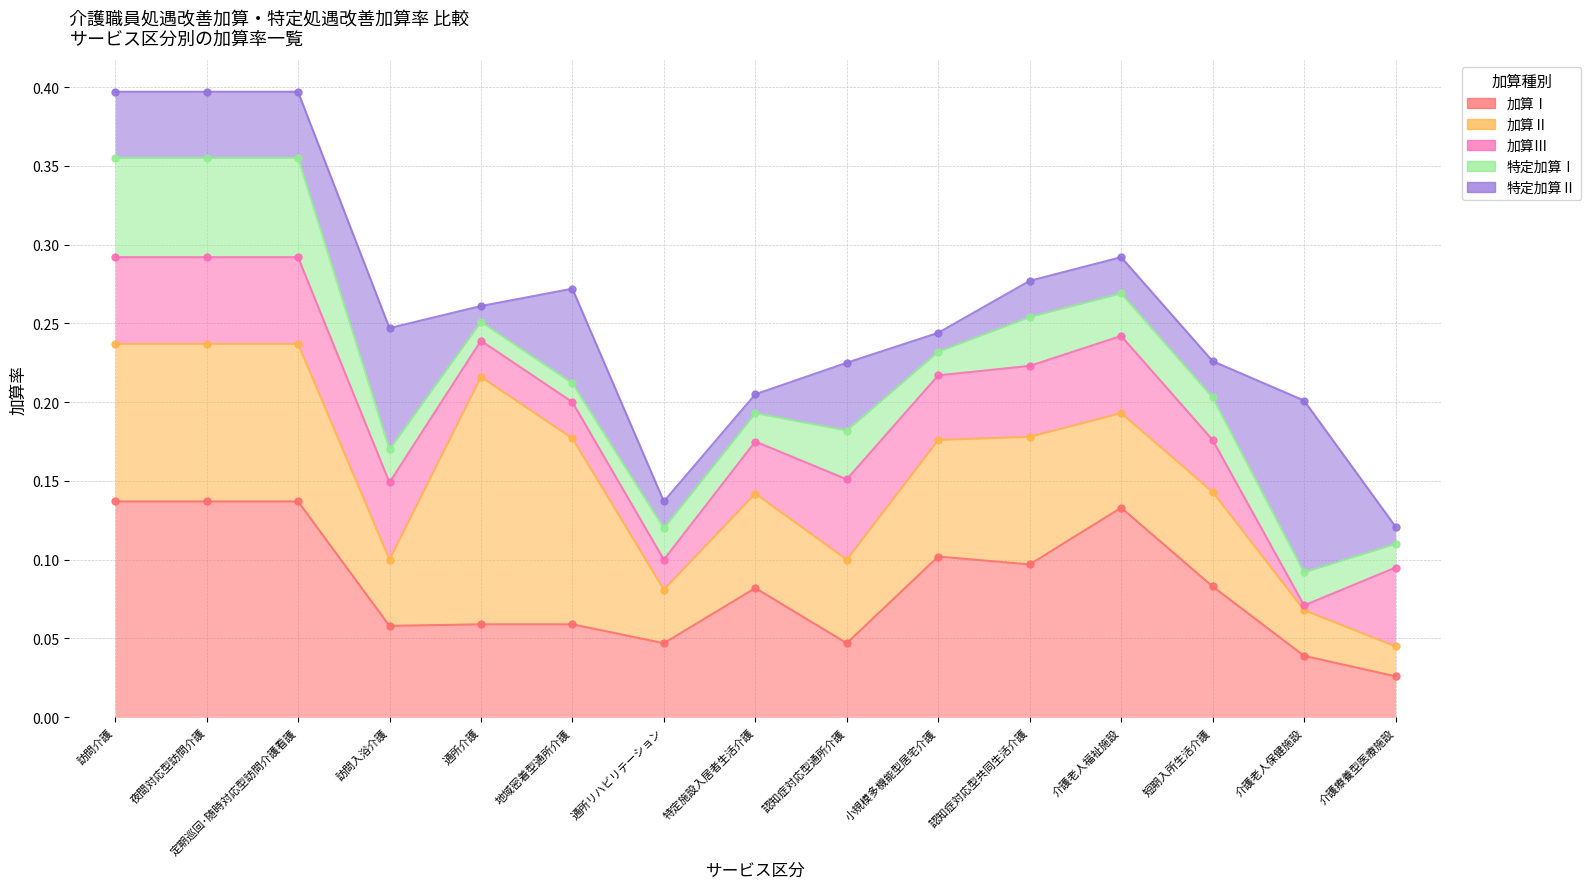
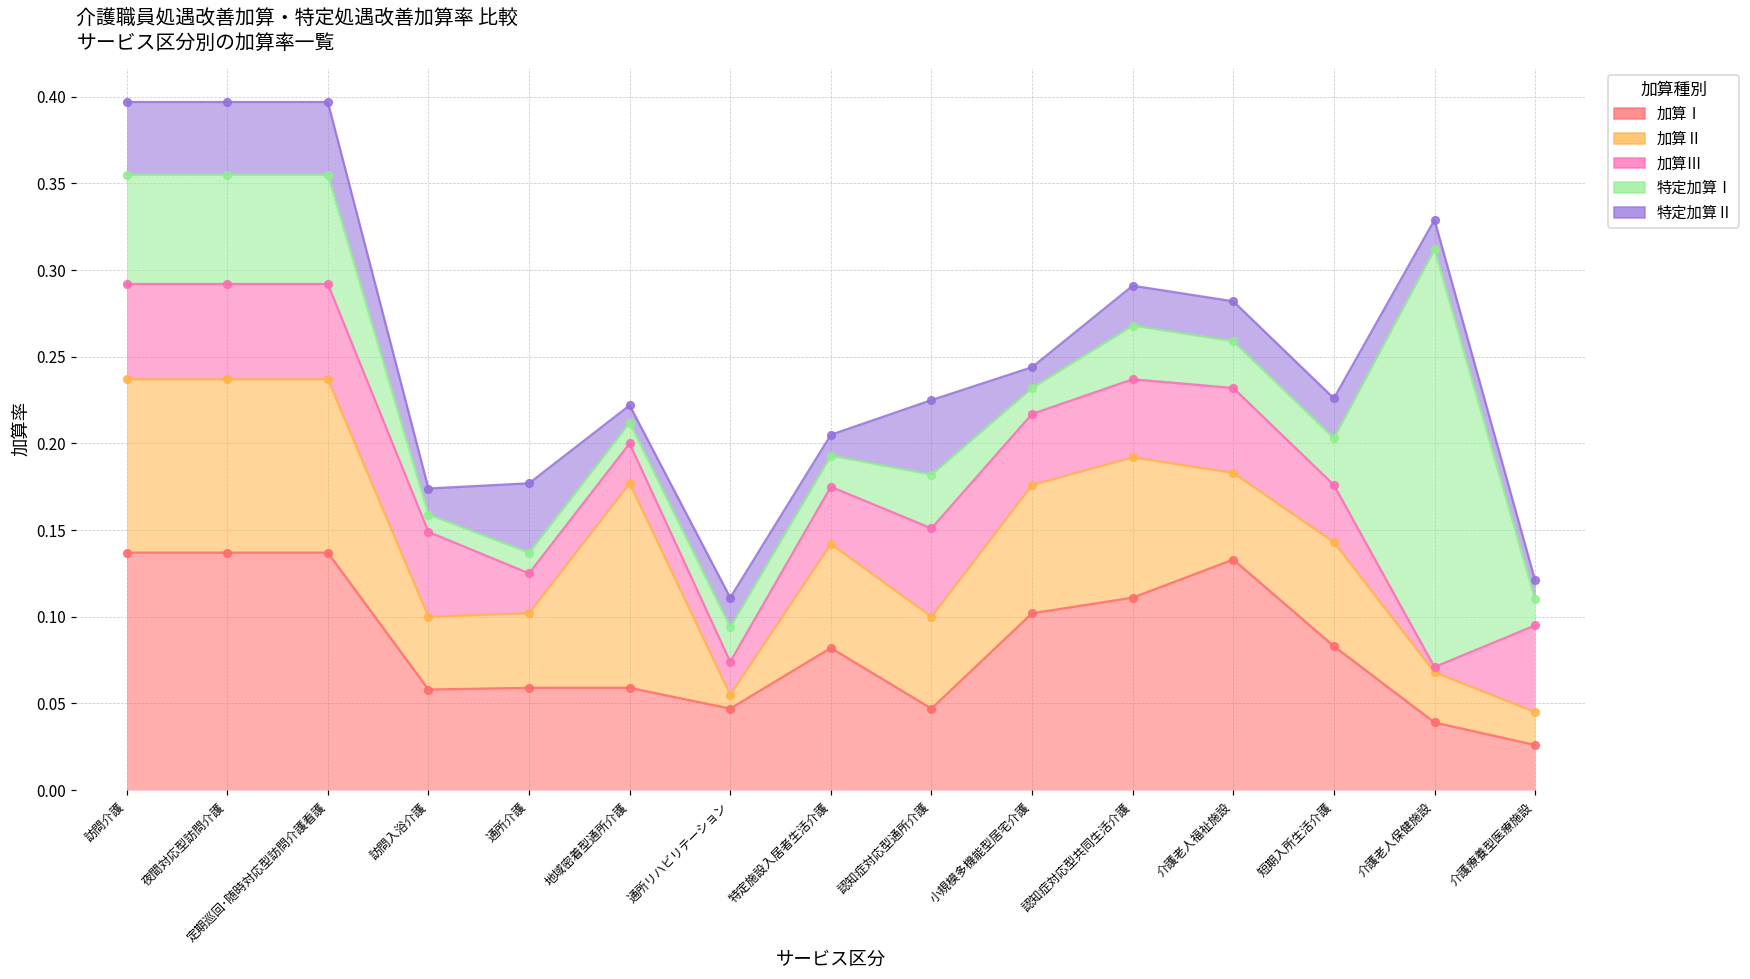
  {
    "加算Ⅰ": {
      "訪問介護": 0.137,
      "夜間対応型訪問介護": 0.137,
      "定期巡回･随時対応型訪問介護看護": 0.137,
      "訪問入浴介護": 0.058,
      "通所介護": 0.059,
      "地域密着型通所介護": 0.059,
      "通所リハビリテーション": 0.047,
      "特定施設入居者生活介護": 0.082,
      "認知症対応型通所介護": 0.047,
      "小規模多機能型居宅介護": 0.102,
-     "認知症対応型共同生活介護": 0.097,
+     "認知症対応型共同生活介護": 0.111,
      "介護老人福祉施設": 0.133,
      "短期入所生活介護": 0.083,
      "介護老人保健施設": 0.039,
      "介護療養型医療施設": 0.026
    },
    "加算Ⅱ": {
      "訪問介護": 0.100,
      "夜間対応型訪問介護": 0.100,
      "定期巡回･随時対応型訪問介護看護": 0.100,
      "訪問入浴介護": 0.042,
-     "通所介護": 0.157,
+     "通所介護": 0.043,
      "地域密着型通所介護": 0.118,
-     "通所リハビリテーション": 0.034,
+     "通所リハビリテーション": 0.008,
      "特定施設入居者生活介護": 0.060,
      "認知症対応型通所介護": 0.053,
      "小規模多機能型居宅介護": 0.074,
      "認知症対応型共同生活介護": 0.081,
-     "介護老人福祉施設": 0.06,
+     "介護老人福祉施設": 0.05,
      "短期入所生活介護": 0.060,
      "介護老人保健施設": 0.029,
      "介護療養型医療施設": 0.019
    },
    "加算Ⅲ": {
      "訪問介護": 0.055,
      "夜間対応型訪問介護": 0.055,
      "定期巡回･随時対応型訪問介護看護": 0.055,
      "訪問入浴介護": 0.049,
      "通所介護": 0.023,
      "地域密着型通所介護": 0.023,
      "通所リハビリテーション": 0.019,
      "特定施設入居者生活介護": 0.033,
      "認知症対応型通所介護": 0.051,
      "小規模多機能型居宅介護": 0.041,
      "認知症対応型共同生活介護": 0.045,
      "介護老人福祉施設": 0.049,
      "短期入所生活介護": 0.033,
      "介護老人保健施設": 0.003,
      "介護療養型医療施設": 0.050
    },
    "特定加算Ⅰ": {
      "訪問介護": 0.063,
      "夜間対応型訪問介護": 0.063,
      "定期巡回･随時対応型訪問介護看護": 0.063,
-     "訪問入浴介護": 0.021,
+     "訪問入浴介護": 0.010,
      "通所介護": 0.012,
      "地域密着型通所介護": 0.012,
      "通所リハビリテーション": 0.020,
      "特定施設入居者生活介護": 0.018,
      "認知症対応型通所介護": 0.031,
      "小規模多機能型居宅介護": 0.015,
      "認知症対応型共同生活介護": 0.031,
      "介護老人福祉施設": 0.027,
      "短期入所生活介護": 0.027,
-     "介護老人保健施設": 0.021,
+     "介護老人保健施設": 0.241,
      "介護療養型医療施設": 0.015
    },
    "特定加算Ⅱ": {
      "訪問介護": 0.042,
      "夜間対応型訪問介護": 0.042,
      "定期巡回･随時対応型訪問介護看護": 0.042,
-     "訪問入浴介護": 0.077,
-     "通所介護": 0.01,
-     "地域密着型通所介護": 0.06,
+     "訪問入浴介護": 0.015,
+     "通所介護": 0.04,
+     "地域密着型通所介護": 0.01,
      "通所リハビリテーション": 0.017,
      "特定施設入居者生活介護": 0.012,
      "認知症対応型通所介護": 0.043,
      "小規模多機能型居宅介護": 0.012,
      "認知症対応型共同生活介護": 0.023,
      "介護老人福祉施設": 0.023,
      "短期入所生活介護": 0.023,
-     "介護老人保健施設": 0.109,
+     "介護老人保健施設": 0.017,
      "介護療養型医療施設": 0.011
    }
  }
